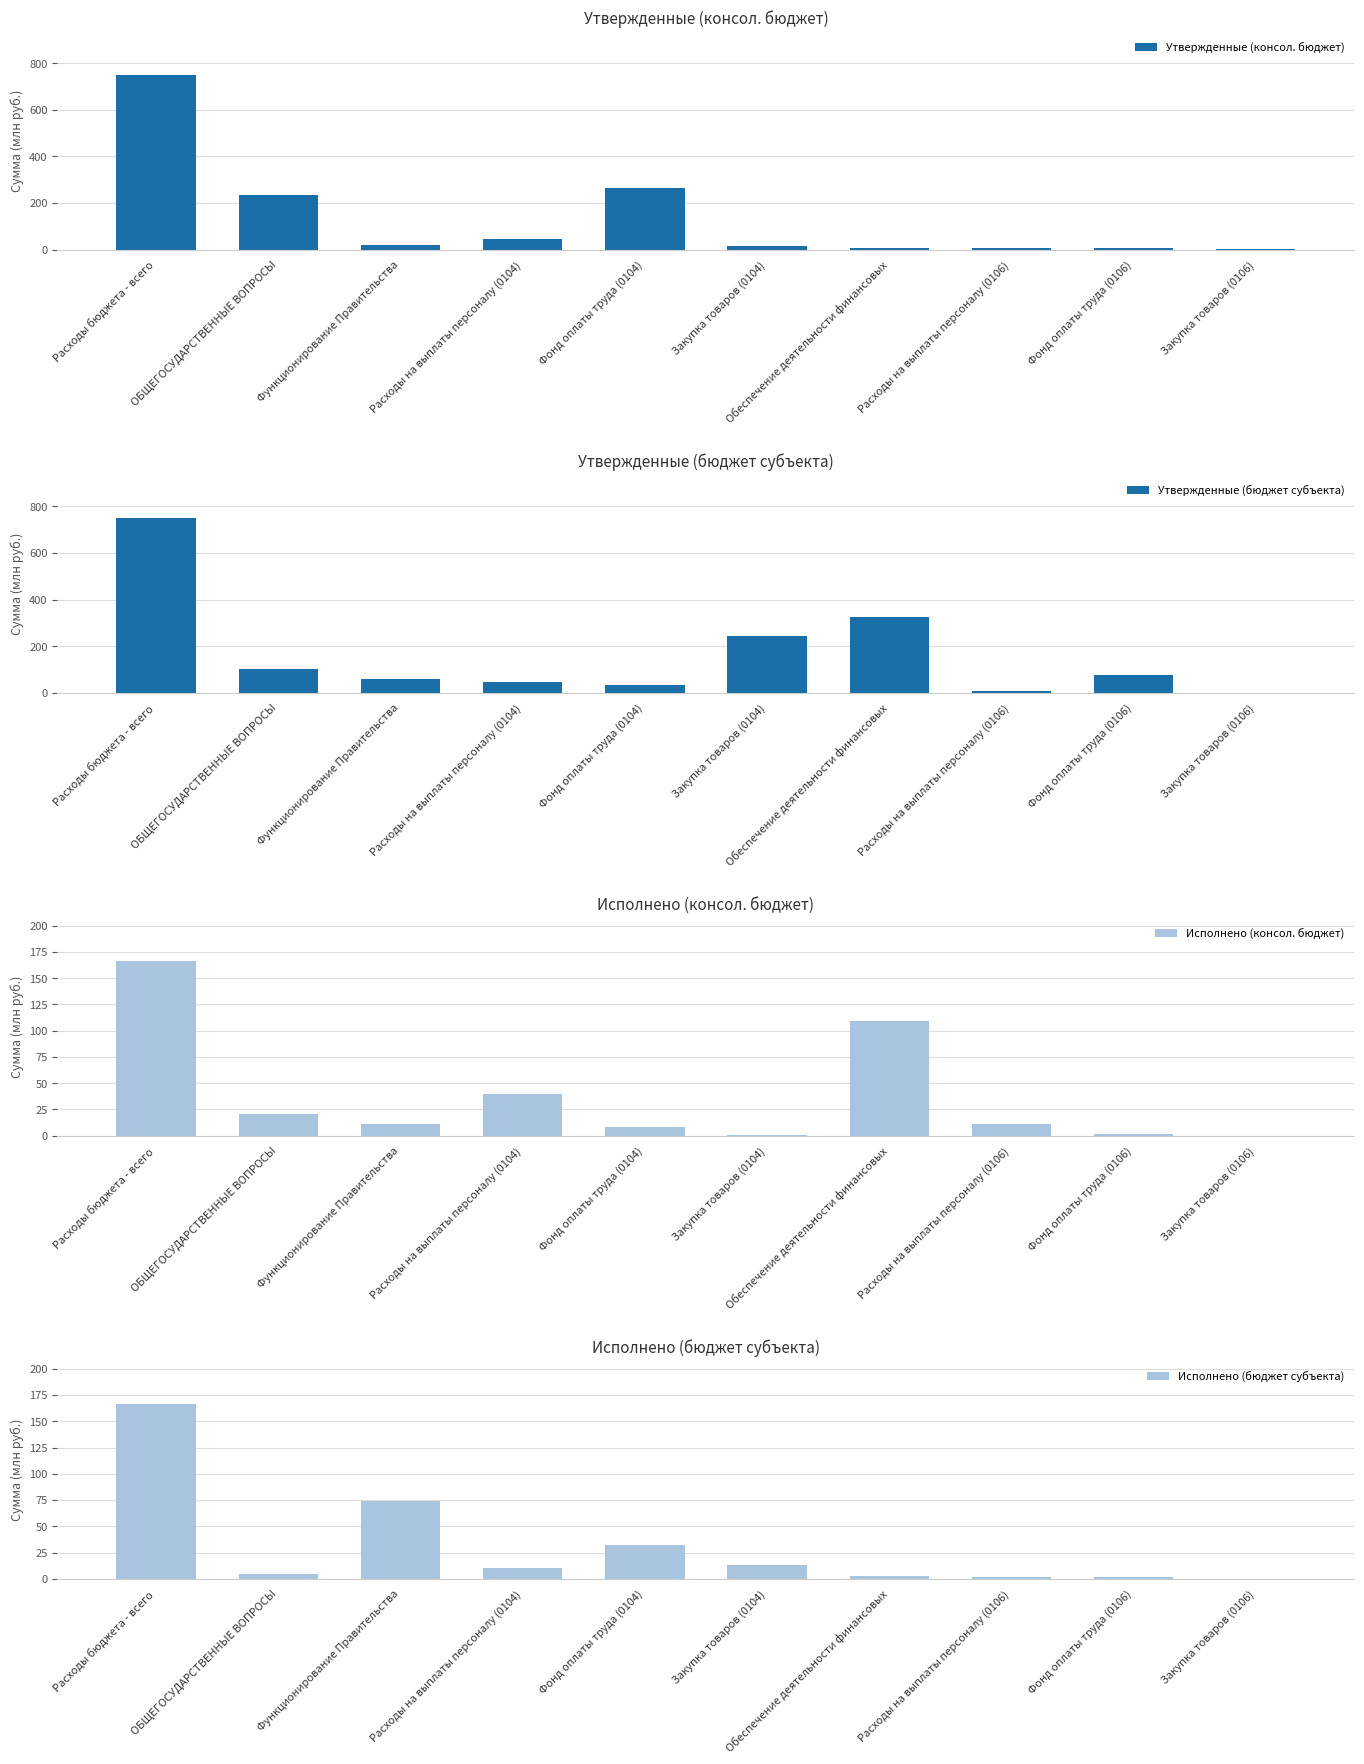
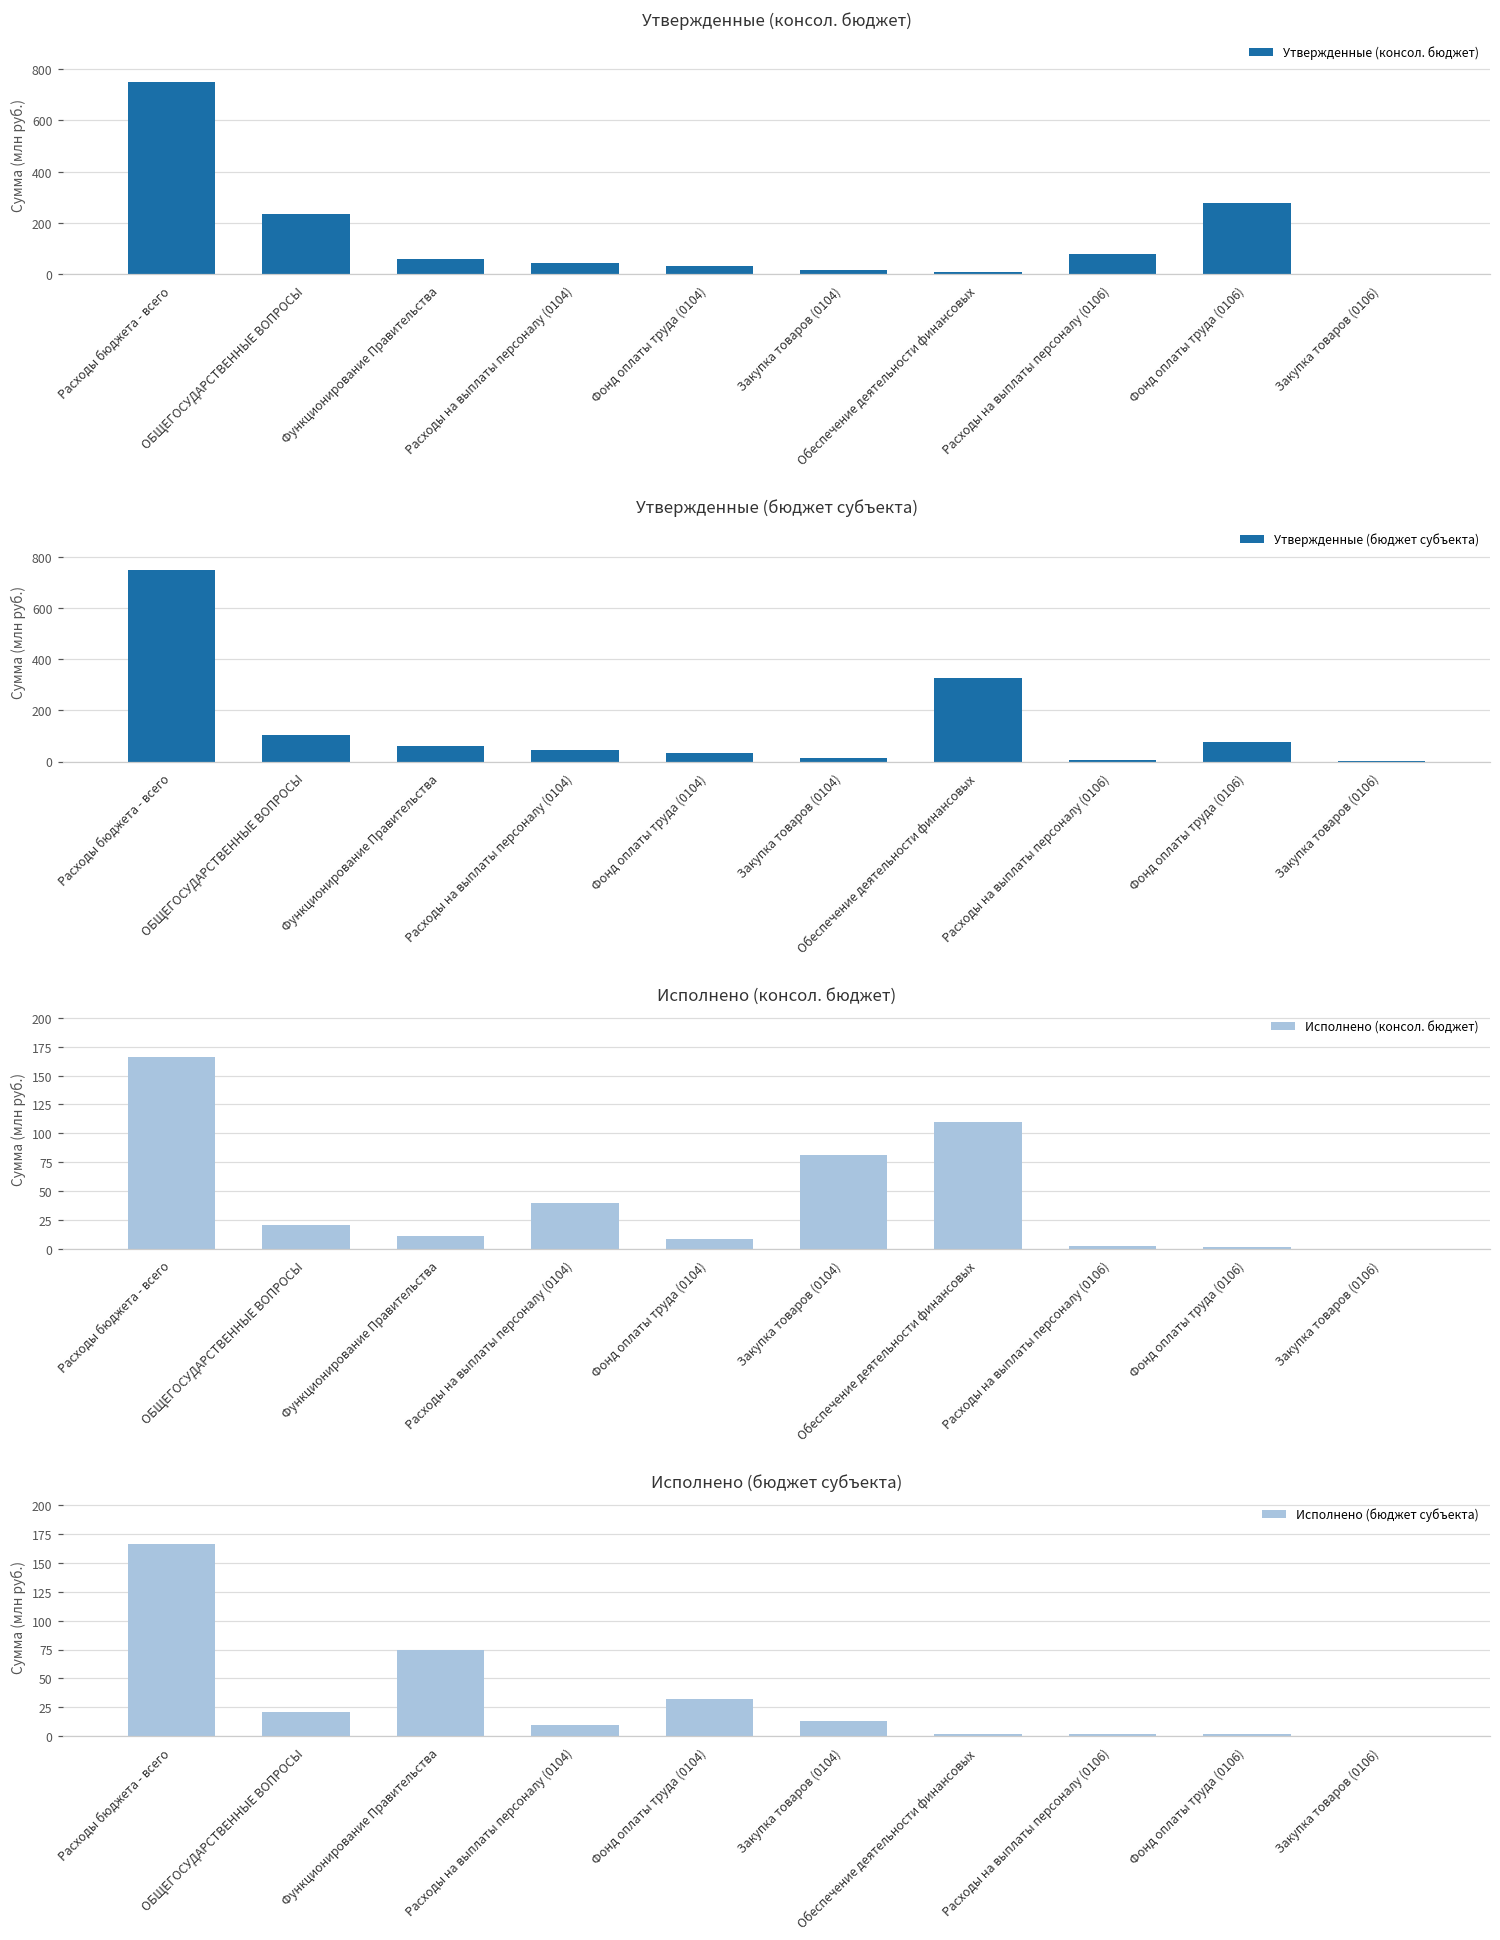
  {
    "Утвержденные (консол. бюджет)": {
      "Расходы бюджета - всего": 750,
      "ОБЩЕГОСУДАРСТВЕННЫЕ ВОПРОСЫ": 240,
-     "Функционирование Правительства": 20,
+     "Функционирование Правительства": 60,
      "Расходы на выплаты персоналу (0104)": 40,
-     "Фонд оплаты труда (0104)": 270,
+     "Фонд оплаты труда (0104)": 30,
      "Закупка товаров (0104)": 10,
-     "Расходы на выплаты персоналу (0106)": 10,
-     "Фонд оплаты труда (0106)": 0
+     "Расходы на выплаты персоналу (0106)": 80,
+     "Фонд оплаты труда (0106)": 280
    },
    "Утвержденные (бюджет субъекта)": {
      "Расходы бюджета - всего": 750,
      "ОБЩЕГОСУДАРСТВЕННЫЕ ВОПРОСЫ": 100,
      "Функционирование Правительства": 60,
      "Расходы на выплаты персоналу (0104)": 40,
      "Фонд оплаты труда (0104)": 30,
-     "Закупка товаров (0104)": 240,
+     "Закупка товаров (0104)": 10,
      "Обеспечение деятельности финансовых": 330,
      "Фонд оплаты труда (0106)": 80
    },
    "Исполнено (консол. бюджет)": {
      "Расходы бюджета - всего": 166,
      "ОБЩЕГОСУДАРСТВЕННЫЕ ВОПРОСЫ": 21,
      "Функционирование Правительства": 11,
      "Расходы на выплаты персоналу (0104)": 40,
      "Фонд оплаты труда (0104)": 8,
-     "Закупка товаров (0104)": 1,
+     "Закупка товаров (0104)": 81,
      "Обеспечение деятельности финансовых": 110,
-     "Расходы на выплаты персоналу (0106)": 11
+     "Расходы на выплаты персоналу (0106)": 2
    },
    "Исполнено (бюджет субъекта)": {
      "Расходы бюджета - всего": 166,
-     "ОБЩЕГОСУДАРСТВЕННЫЕ ВОПРОСЫ": 4,
+     "ОБЩЕГОСУДАРСТВЕННЫЕ ВОПРОСЫ": 21,
      "Функционирование Правительства": 74,
      "Расходы на выплаты персоналу (0104)": 10,
      "Фонд оплаты труда (0104)": 32,
      "Закупка товаров (0104)": 13
    }
  }
